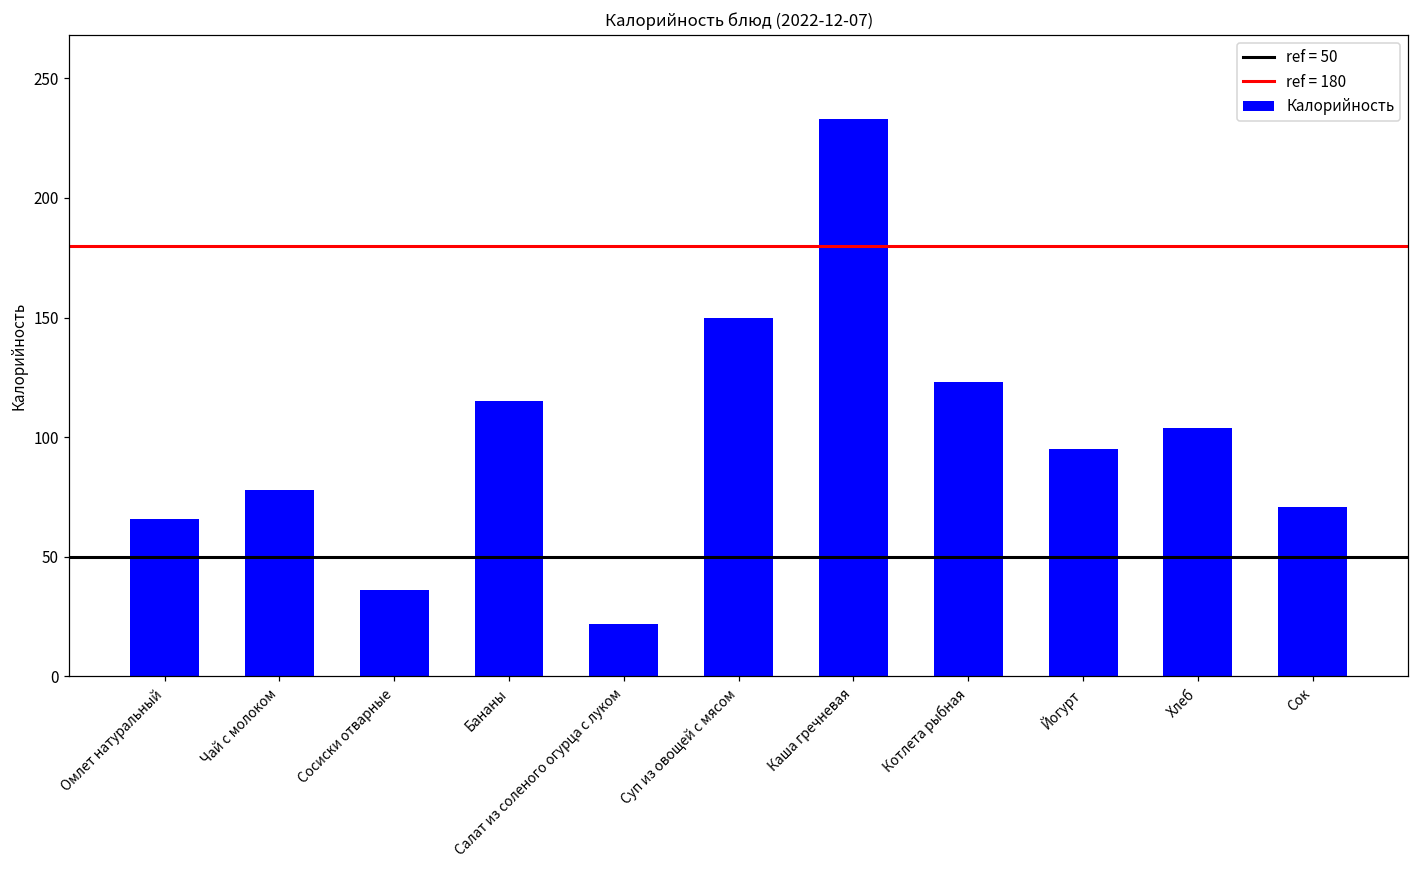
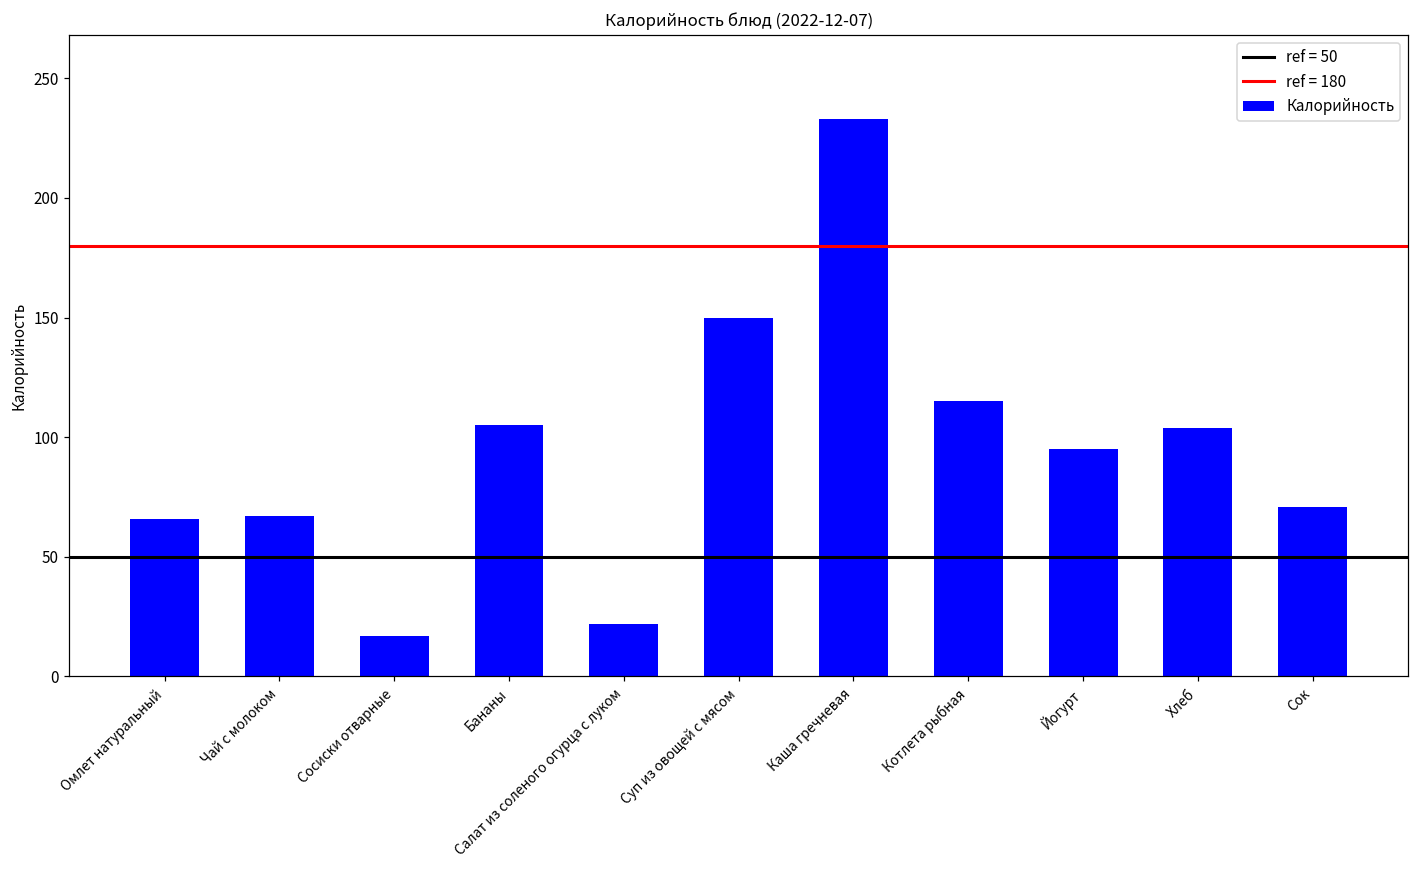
  {
    "Омлет натуральный": 66,
-   "Чай с молоком": 78,
-   "Сосиски отварные": 36,
-   "Бананы": 115,
+   "Чай с молоком": 67,
+   "Сосиски отварные": 17,
+   "Бананы": 105,
    "Салат из соленого огурца с луком": 22,
    "Суп из овощей с мясом": 150,
    "Каша гречневая": 233,
-   "Котлета рыбная": 123,
+   "Котлета рыбная": 115,
    "Йогурт": 95,
    "Хлеб": 104,
    "Сок": 71
  }
